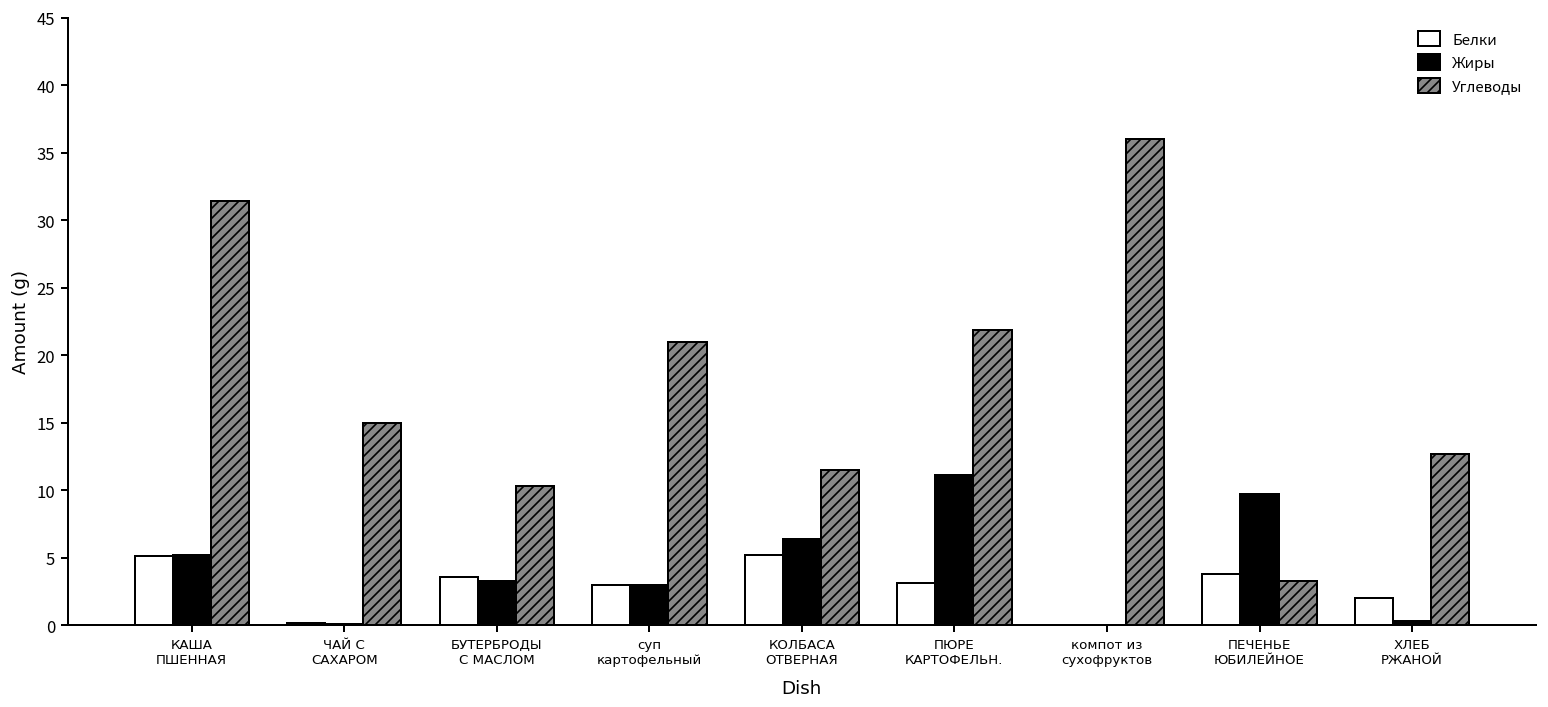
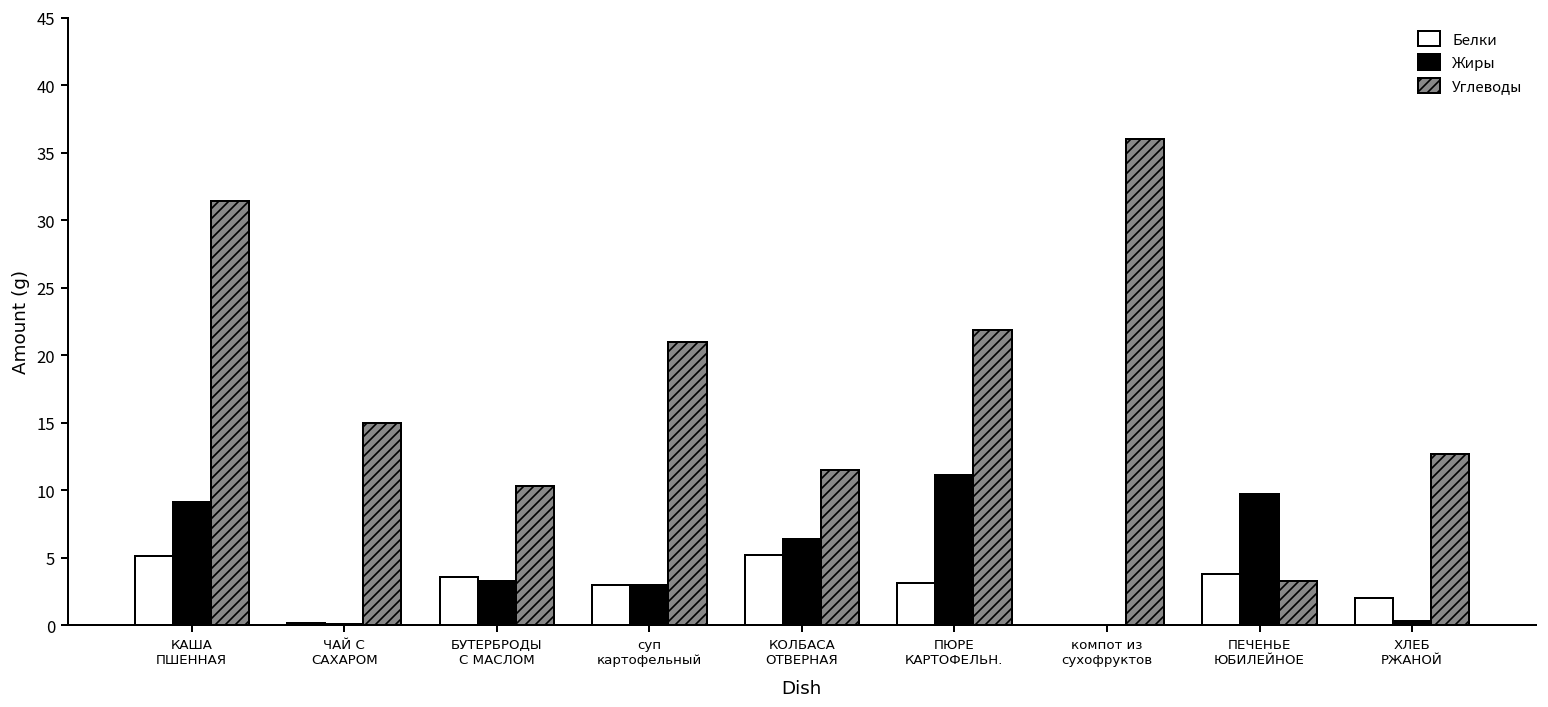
  {
    "Белки": {
      "КАША ПШЕННАЯ": 5.1,
      "БУТЕРБРОДЫ С МАСЛОМ": 3.6,
      "суп картофельный": 3.0,
      "КОЛБАСА ОТВЕРНАЯ": 5.2,
      "ПЮРЕ КАРТОФЕЛЬН.": 3.2,
      "компот из сухофруктов": 0.0,
      "ПЕЧЕНЬЕ ЮБИЛЕЙНОЕ": 3.8,
      "ХЛЕБ РЖАНОЙ": 2.0
    },
    "Жиры": {
-     "КАША ПШЕННАЯ": 5.2,
+     "КАША ПШЕННАЯ": 9.1,
      "БУТЕРБРОДЫ С МАСЛОМ": 3.3,
      "суп картофельный": 3.0,
      "КОЛБАСА ОТВЕРНАЯ": 6.4,
      "ПЮРЕ КАРТОФЕЛЬН.": 11.1,
      "компот из сухофруктов": 0.0,
      "ПЕЧЕНЬЕ ЮБИЛЕЙНОЕ": 9.8,
      "ХЛЕБ РЖАНОЙ": 0.3
    },
    "Углеводы": {
      "КАША ПШЕННАЯ": 31.4,
      "ЧАЙ С САХАРОМ": 15.0,
      "БУТЕРБРОДЫ С МАСЛОМ": 10.3,
      "суп картофельный": 21.0,
      "КОЛБАСА ОТВЕРНАЯ": 11.5,
      "ПЮРЕ КАРТОФЕЛЬН.": 21.9,
      "компот из сухофруктов": 36.0,
      "ПЕЧЕНЬЕ ЮБИЛЕЙНОЕ": 3.3,
      "ХЛЕБ РЖАНОЙ": 12.7
    }
  }
